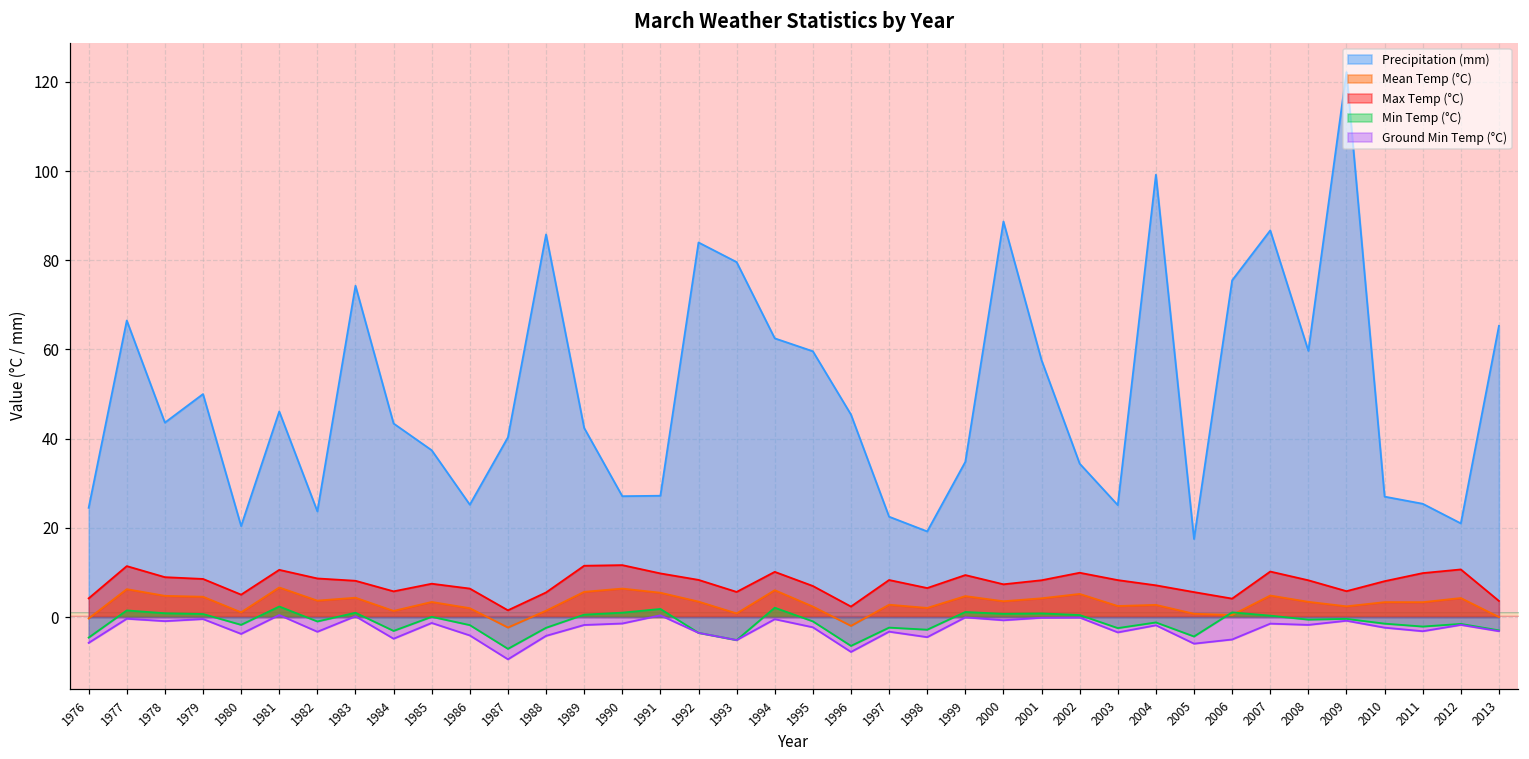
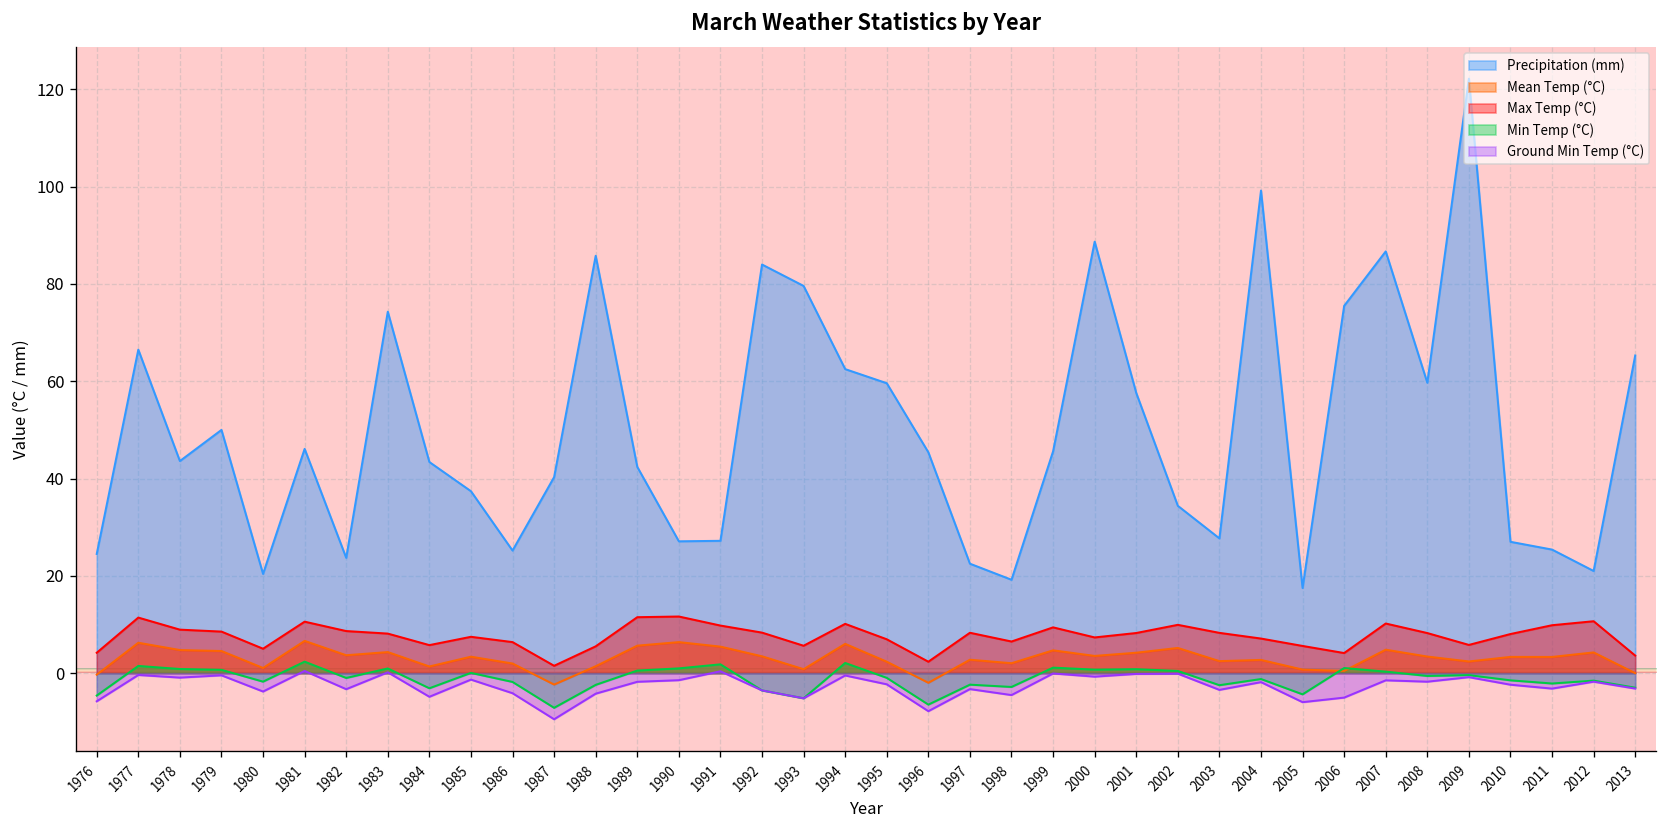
  {
    "Precipitation (mm)": {
      "1976": 25,
      "1977": 67,
      "1978": 44,
      "1979": 50,
      "1980": 20,
      "1981": 46,
      "1982": 24,
      "1983": 74,
      "1984": 43,
      "1985": 37,
      "1986": 25,
      "1987": 40,
      "1988": 86,
      "1989": 42,
      "1990": 27,
      "1991": 27,
      "1992": 84,
      "1993": 80,
      "1994": 63,
      "1995": 60,
      "1996": 45,
      "1997": 23,
      "1998": 19,
-     "1999": 35,
+     "1999": 46,
      "2000": 89,
      "2001": 58,
      "2002": 34,
-     "2003": 25,
+     "2003": 28,
      "2004": 99,
      "2005": 18,
      "2006": 76,
      "2007": 87,
      "2008": 60,
      "2010": 27,
      "2011": 25,
      "2012": 21,
      "2013": 65
    }
  }
